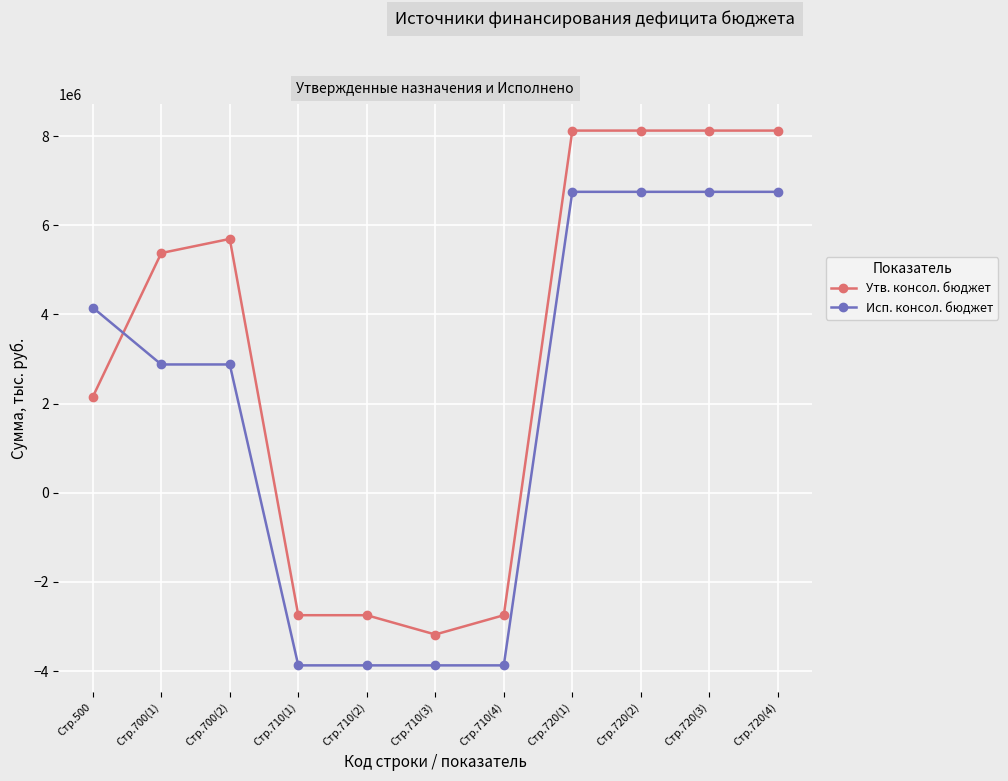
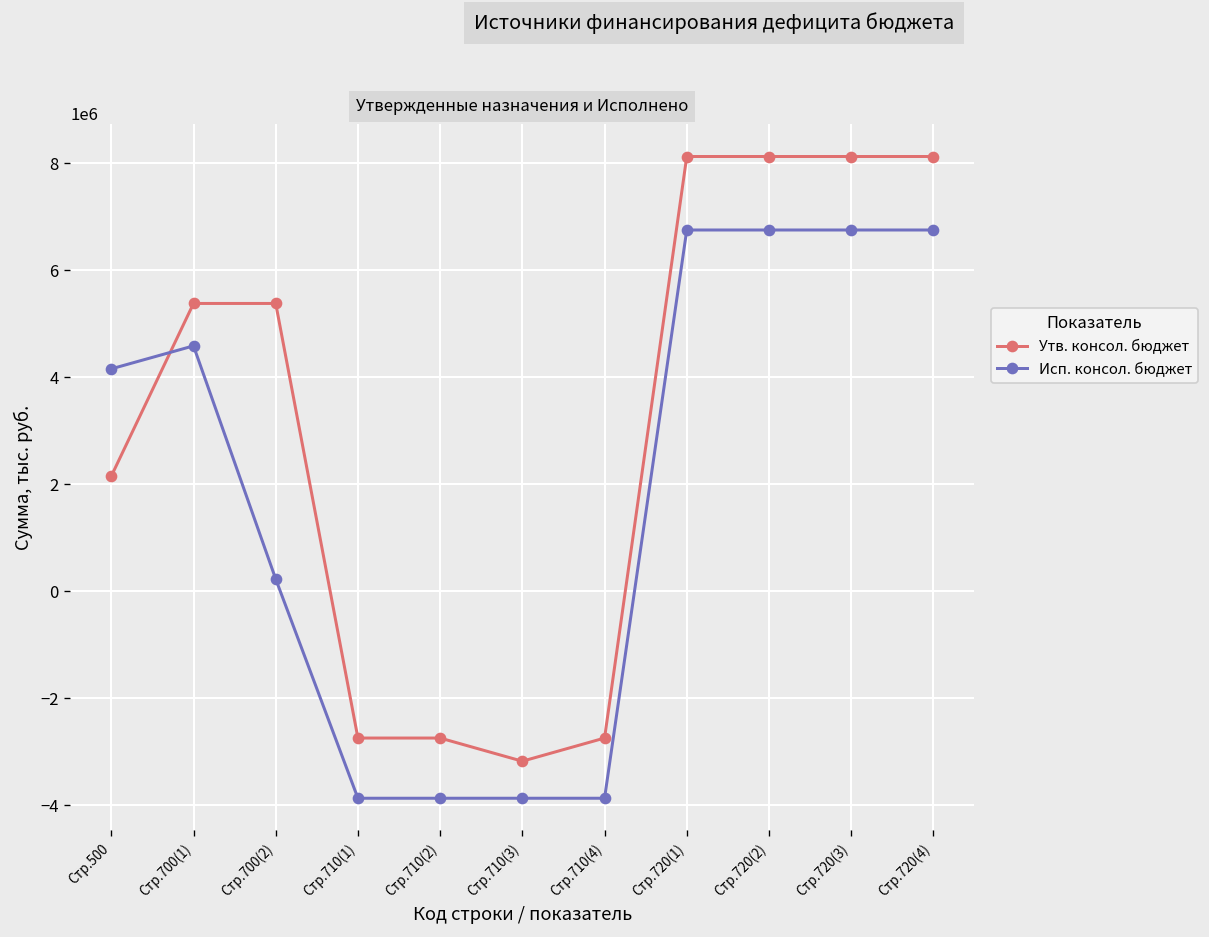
  {
    "Утв. консол. бюджет": {
      "Стр.500": 2100000,
      "Стр.700(1)": 5400000,
-     "Стр.700(2)": 5700000,
+     "Стр.700(2)": 5400000,
      "Стр.710(1)": -2700000,
      "Стр.710(2)": -2700000,
      "Стр.710(3)": -3200000,
      "Стр.710(4)": -2700000,
      "Стр.720(1)": 8100000,
      "Стр.720(2)": 8100000,
      "Стр.720(3)": 8100000,
      "Стр.720(4)": 8100000
    },
    "Исп. консол. бюджет": {
      "Стр.500": 4200000,
-     "Стр.700(1)": 2900000,
-     "Стр.700(2)": 2900000,
+     "Стр.700(1)": 4600000,
+     "Стр.700(2)": 200000,
      "Стр.710(1)": -3900000,
      "Стр.710(2)": -3900000,
      "Стр.710(3)": -3900000,
      "Стр.710(4)": -3900000,
      "Стр.720(1)": 6700000,
      "Стр.720(2)": 6700000,
      "Стр.720(3)": 6700000,
      "Стр.720(4)": 6700000
    }
  }
